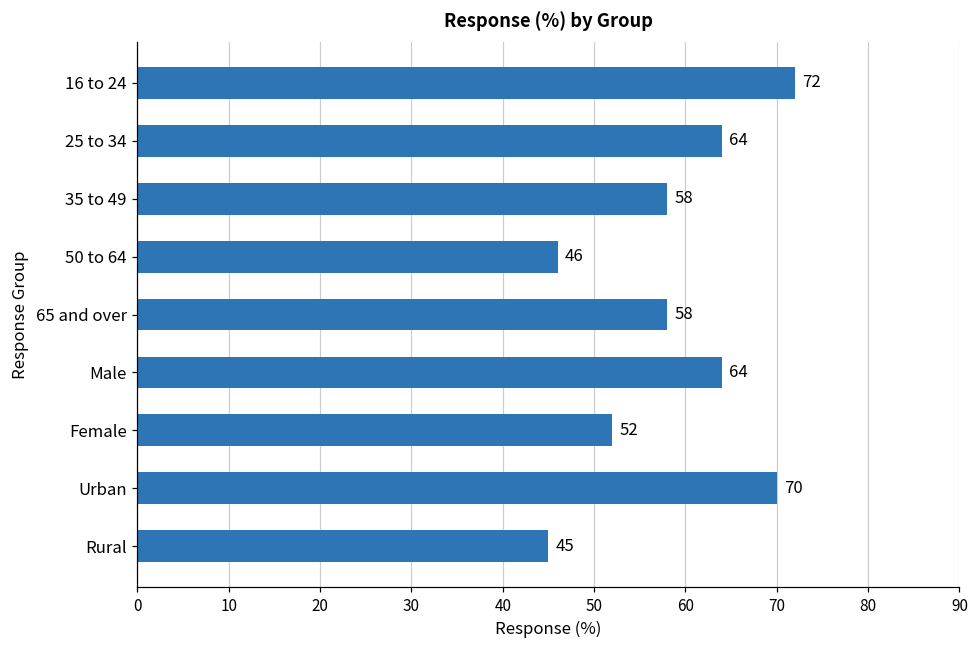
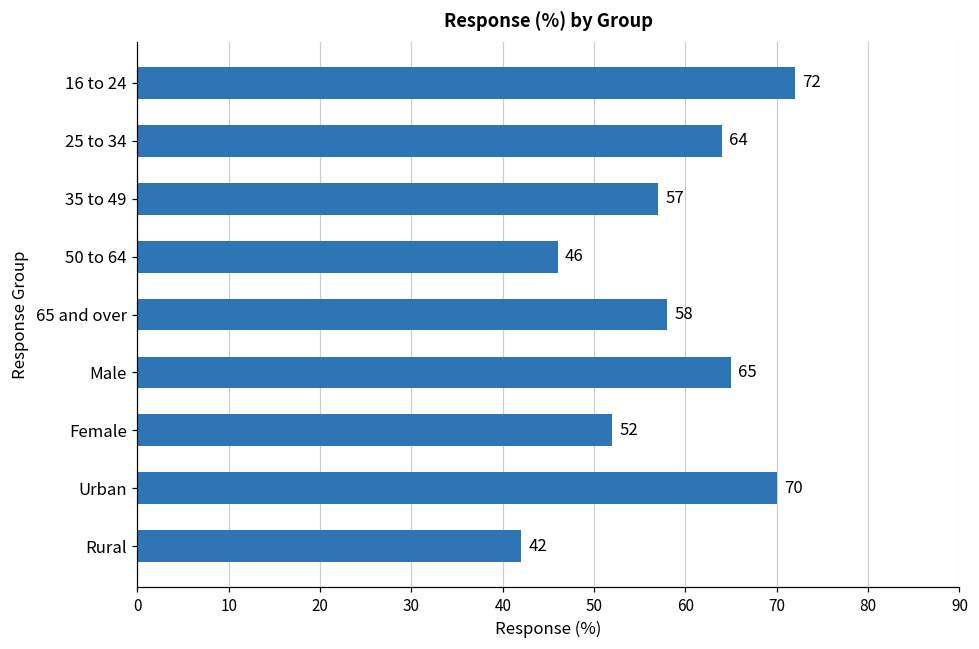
  {
    "16 to 24": 72,
    "25 to 34": 64,
-   "35 to 49": 58,
+   "35 to 49": 57,
    "50 to 64": 46,
    "65 and over": 58,
-   "Male": 64,
+   "Male": 65,
    "Female": 52,
    "Urban": 70,
-   "Rural": 45
+   "Rural": 42
  }
